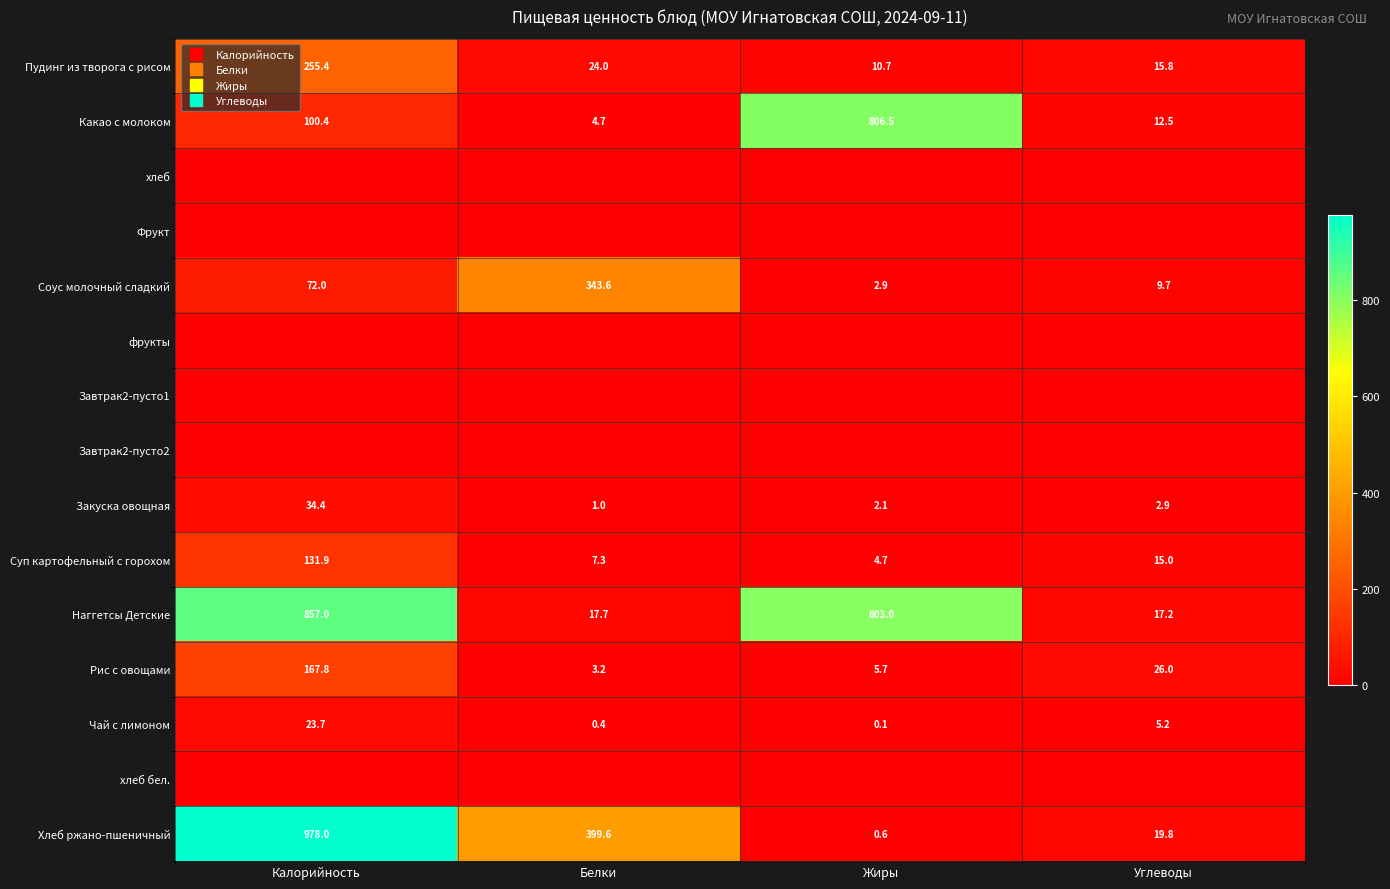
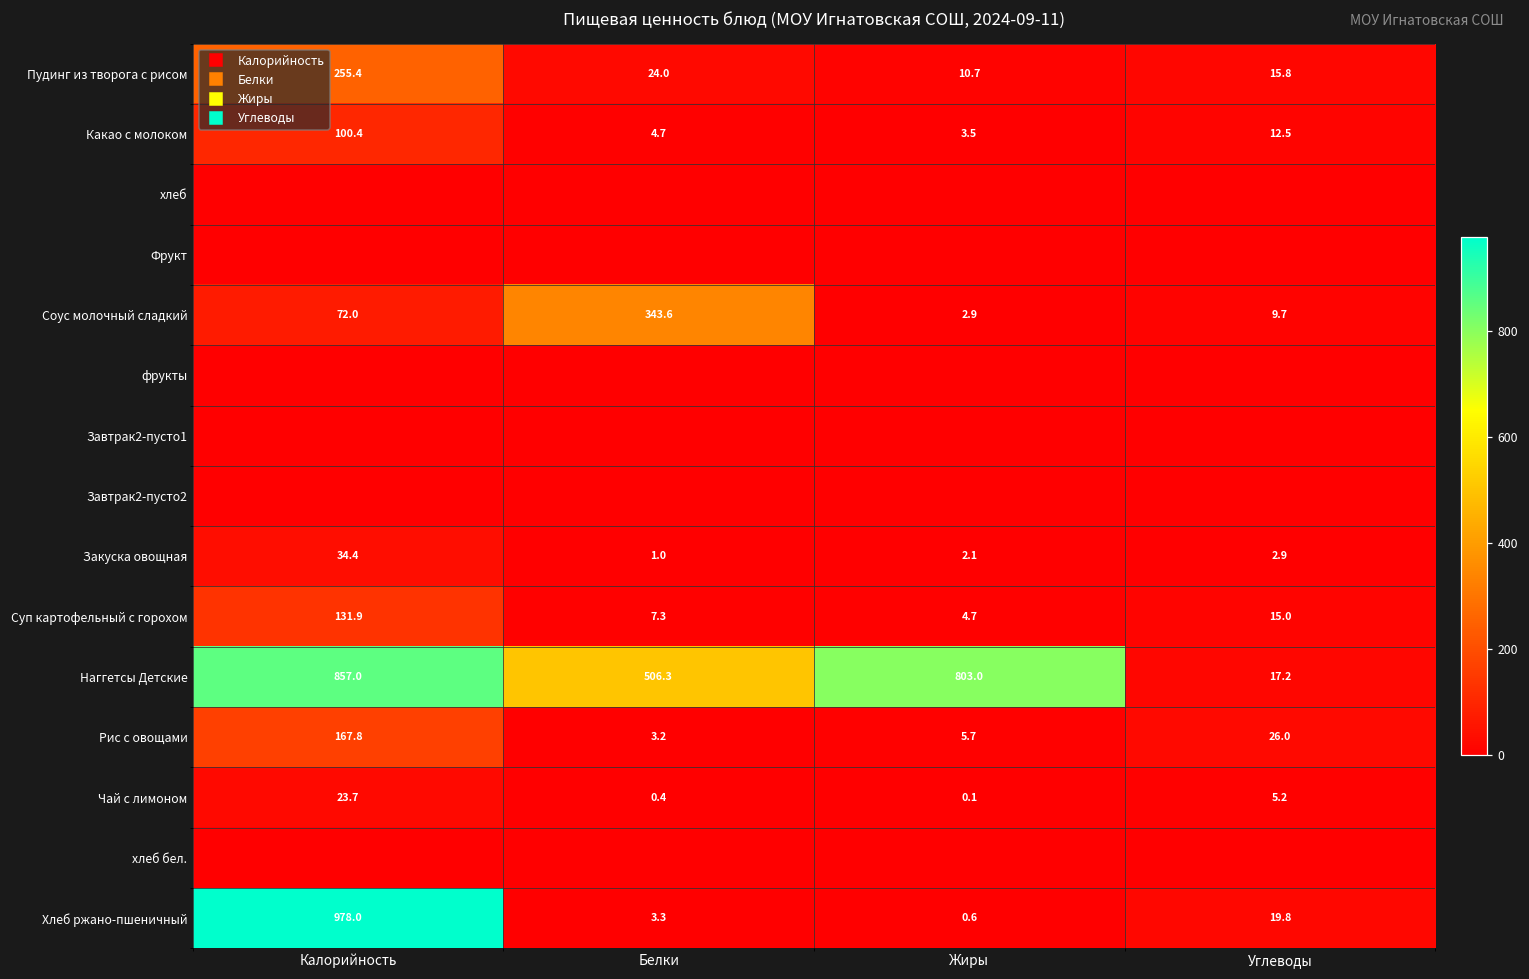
  {
    "Пудинг из творога с рисом": {
      "Калорийность": 255.4,
      "Белки": 24.0,
      "Жиры": 10.7,
      "Углеводы": 15.8
    },
    "Какао с молоком": {
      "Калорийность": 100.4,
      "Белки": 4.7,
-     "Жиры": 806.5,
+     "Жиры": 3.5,
      "Углеводы": 12.5
    },
    "Соус молочный сладкий": {
      "Калорийность": 72.0,
      "Белки": 343.6,
      "Жиры": 2.9,
      "Углеводы": 9.7
    },
    "Закуска овощная": {
      "Калорийность": 34.4,
      "Белки": 1.0,
      "Жиры": 2.1,
      "Углеводы": 2.9
    },
    "Суп картофельный с горохом": {
      "Калорийность": 131.9,
      "Белки": 7.3,
      "Жиры": 4.7,
      "Углеводы": 15.0
    },
    "Наггетсы Детские": {
      "Калорийность": 857.0,
-     "Белки": 17.7,
+     "Белки": 506.3,
      "Жиры": 803.0,
      "Углеводы": 17.2
    },
    "Рис с овощами": {
      "Калорийность": 167.8,
      "Белки": 3.2,
      "Жиры": 5.7,
      "Углеводы": 26.0
    },
    "Чай с лимоном": {
      "Калорийность": 23.7,
      "Белки": 0.4,
      "Жиры": 0.1,
      "Углеводы": 5.2
    },
    "Хлеб ржано-пшеничный": {
      "Калорийность": 978.0,
-     "Белки": 399.6,
+     "Белки": 3.3,
      "Жиры": 0.6,
      "Углеводы": 19.8
    }
  }
